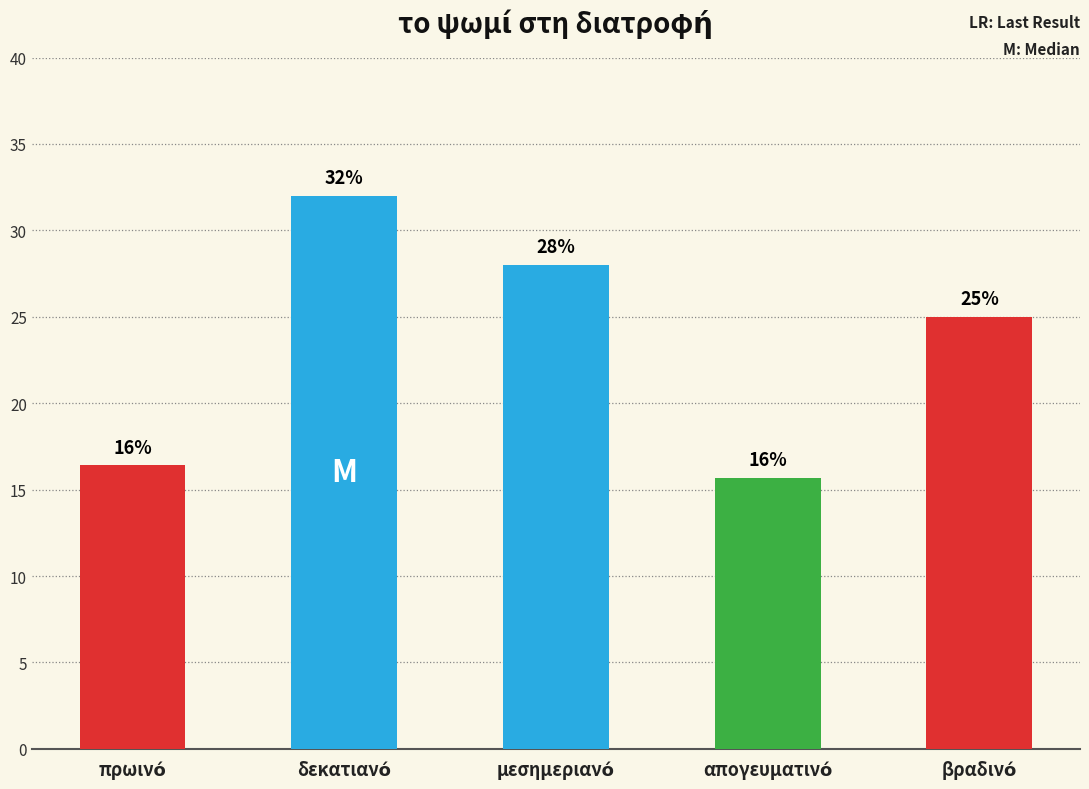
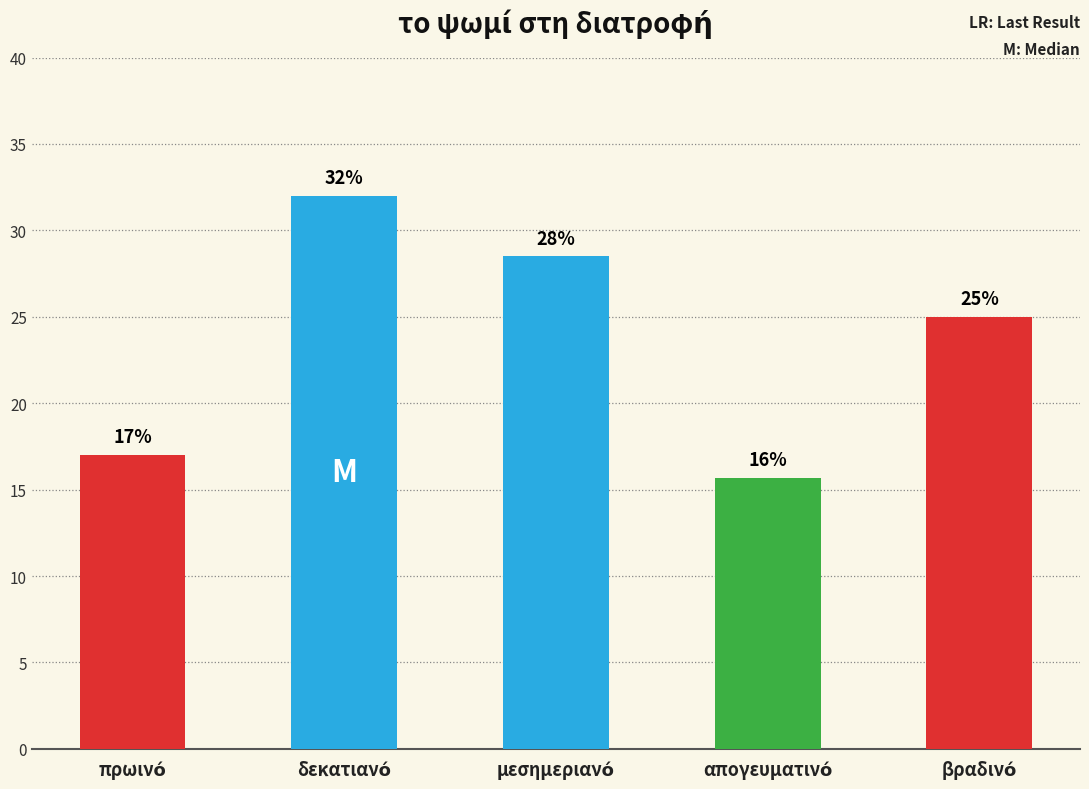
  {
-   "πρωινό": "16%",
+   "πρωινό": "17%",
    "δεκατιανό": "32%",
-   "μεσημεριανό": "28.0",
+   "μεσημεριανό": "28.5",
    "απογευματινό": "16%",
    "βραδινό": "25%"
  }
